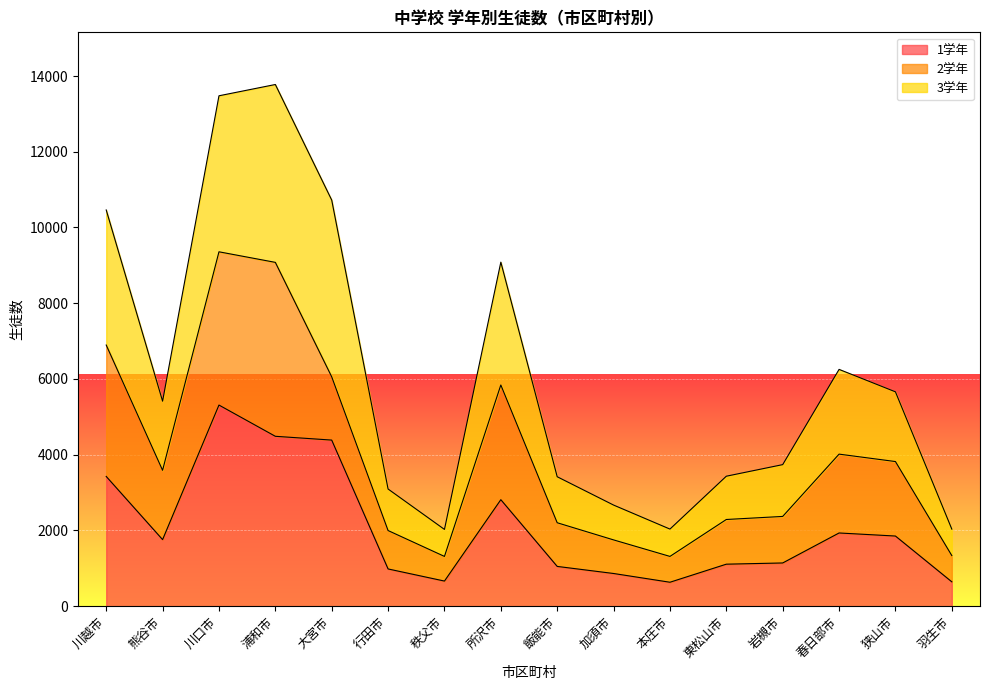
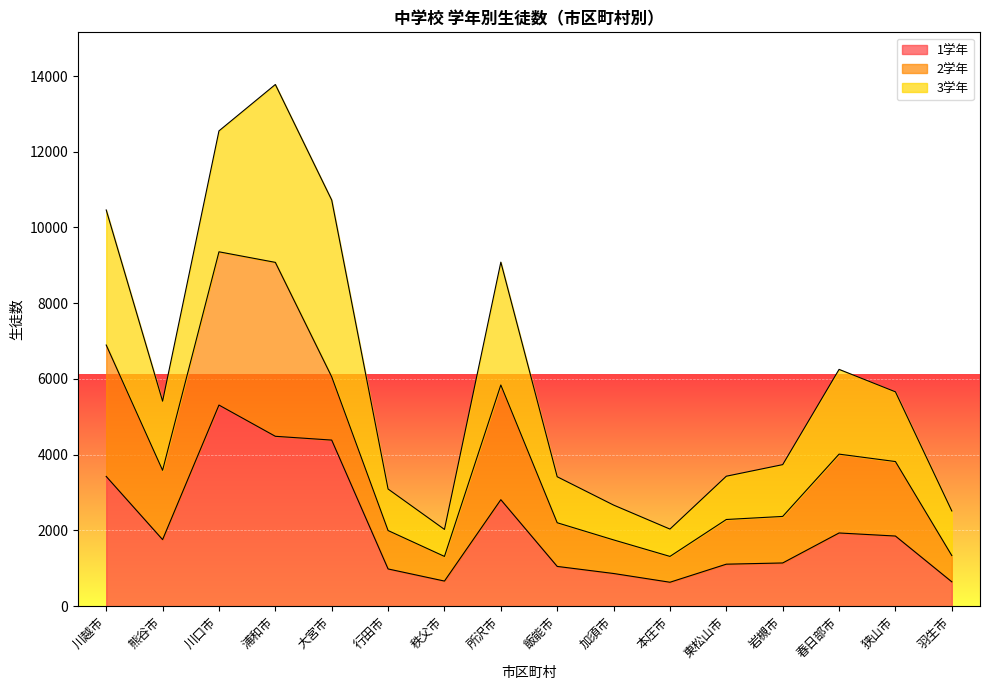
  {
    "1学年": {
      "川越市": 3400,
      "熊谷市": 1800,
      "川口市": 5300,
      "浦和市": 4500,
      "大宮市": 4400,
      "行田市": 1000,
      "秩父市": 700,
      "所沢市": 2800,
      "飯能市": 1100,
      "加須市": 900,
      "本庄市": 600,
      "東松山市": 1100,
      "岩槻市": 1100,
      "春日部市": 1900,
      "狭山市": 1900,
      "羽生市": 600
    },
    "2学年": {
      "川越市": 3500,
      "熊谷市": 1800,
      "川口市": 4000,
      "浦和市": 4600,
      "大宮市": 1700,
      "行田市": 1000,
      "秩父市": 700,
      "所沢市": 3000,
      "飯能市": 1200,
      "加須市": 900,
      "本庄市": 700,
      "東松山市": 1200,
      "岩槻市": 1200,
      "春日部市": 2100,
      "狭山市": 2000,
      "羽生市": 700
    },
    "3学年": {
      "川越市": 3600,
      "熊谷市": 1800,
-     "川口市": 4100,
+     "川口市": 3200,
      "浦和市": 4700,
      "大宮市": 4700,
      "行田市": 1100,
      "秩父市": 700,
      "所沢市": 3200,
      "飯能市": 1200,
      "加須市": 900,
      "本庄市": 700,
      "東松山市": 1100,
      "岩槻市": 1400,
      "春日部市": 2200,
      "狭山市": 1800,
-     "羽生市": 700
+     "羽生市": 1200
    }
  }
